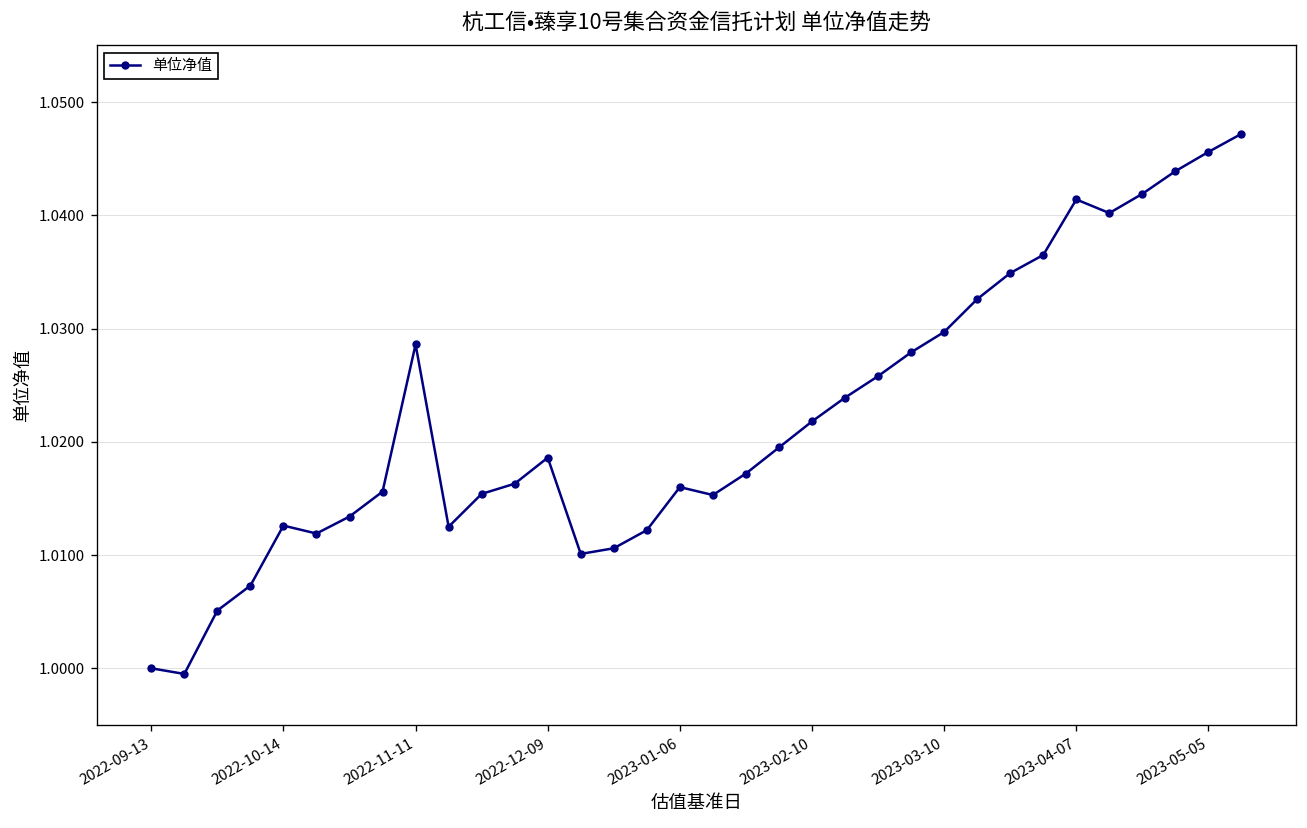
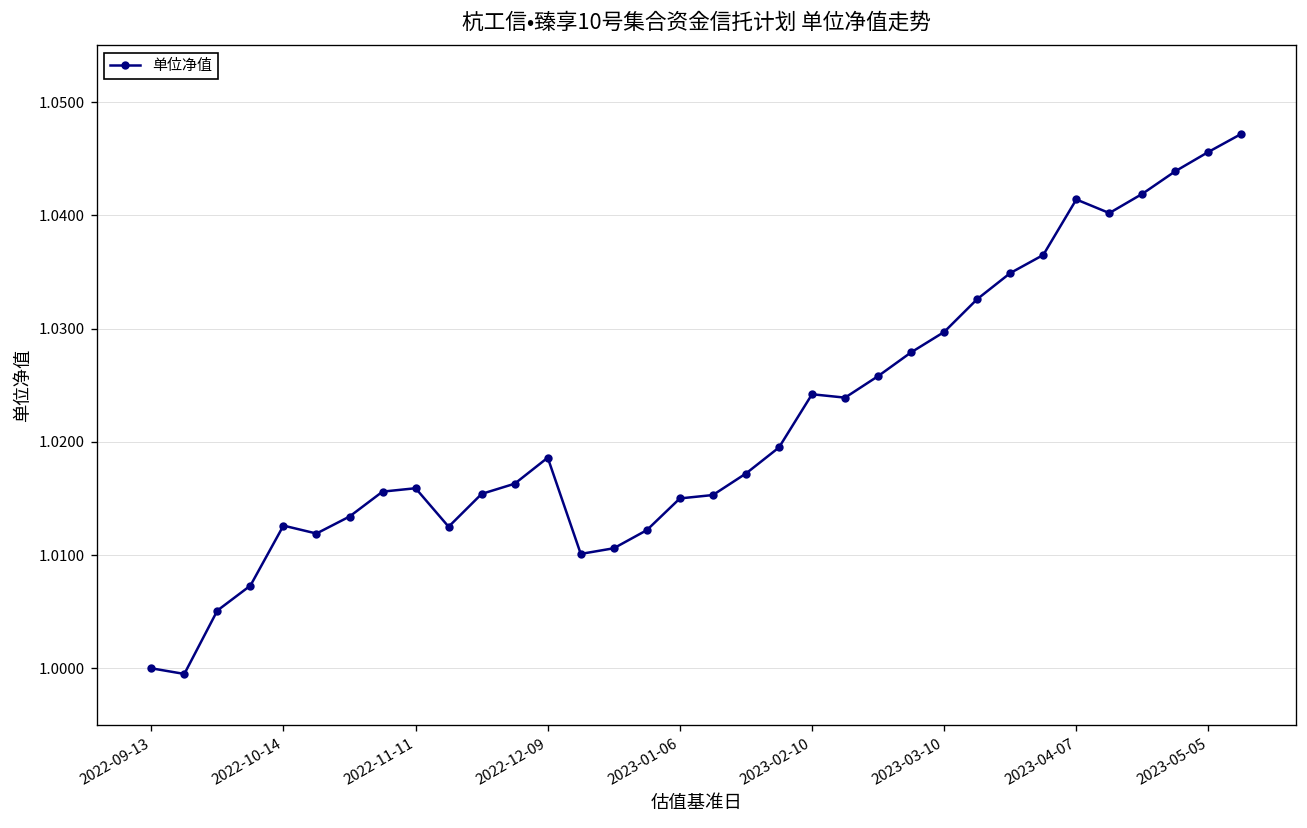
  {
    "2022-09-13": 1.000,
    "2022-10-14": 1.013,
-   "2022-11-11": 1.029,
+   "2022-11-11": 1.016,
    "2022-12-09": 1.019,
-   "2023-01-06": 1.016,
-   "2023-02-10": 1.022,
+   "2023-01-06": 1.015,
+   "2023-02-10": 1.024,
    "2023-03-10": 1.030,
    "2023-04-07": 1.041,
    "2023-05-05": 1.046
  }
